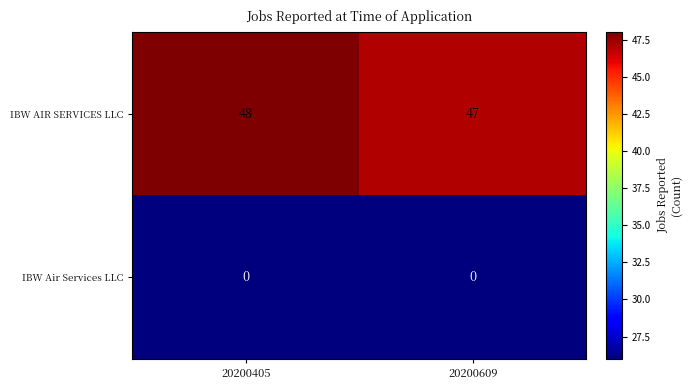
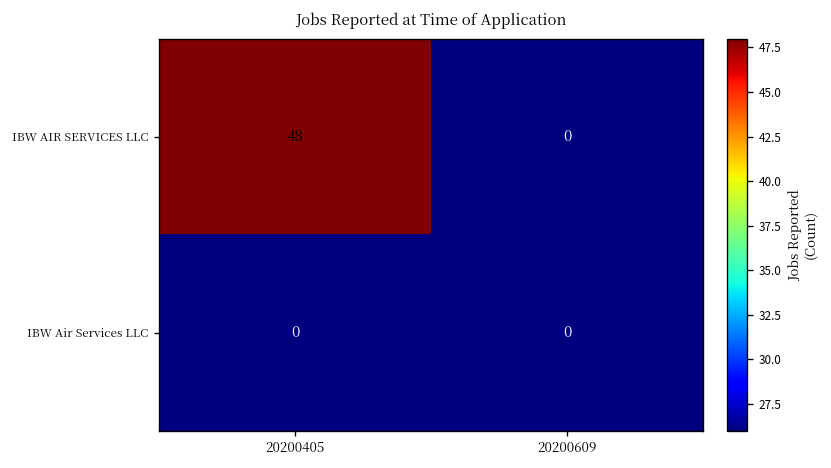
  {
    "IBW AIR SERVICES LLC": {
      "20200405": 48,
-     "20200609": 47
+     "20200609": 0
    },
    "IBW Air Services LLC": {
      "20200405": 0,
      "20200609": 0
    }
  }
